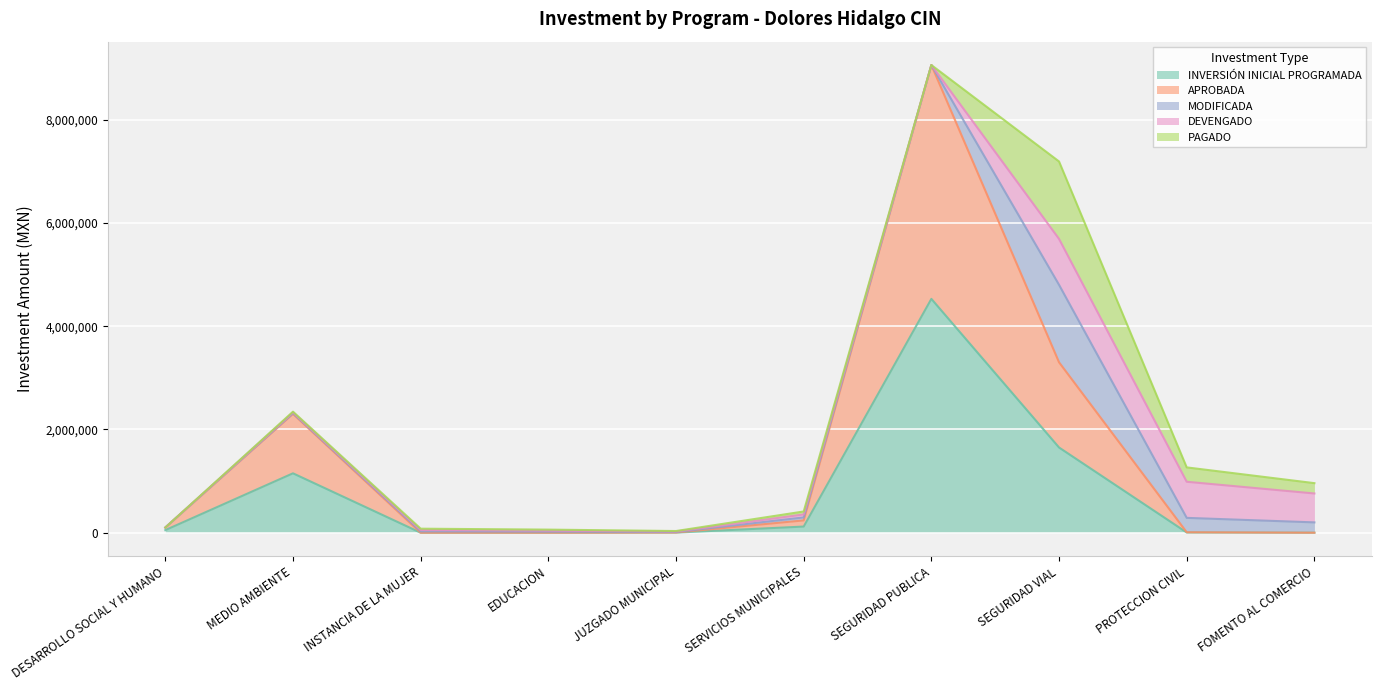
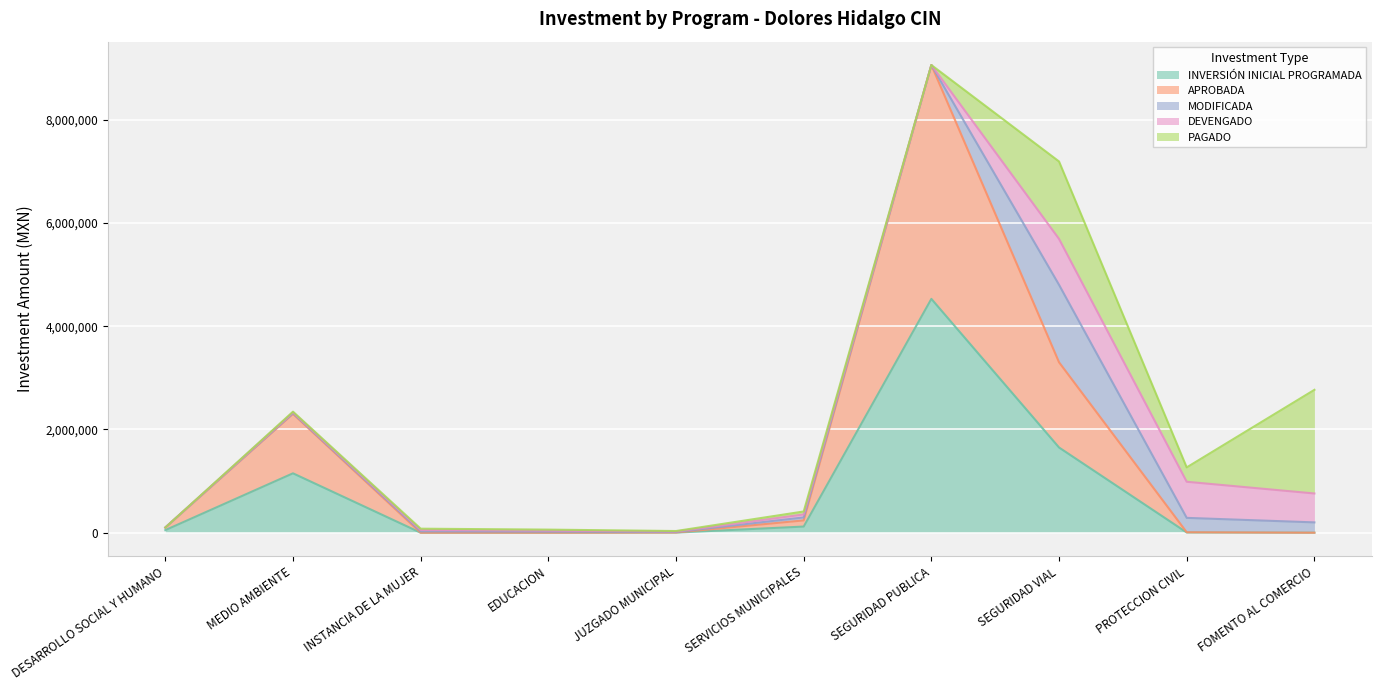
  {
    "APROBADA": {
      "SERVICIOS MUNICIPALES": "100,000",
      "SEGURIDAD VIAL": "1,700,000"
    },
    "DEVENGADO": {
      "SERVICIOS MUNICIPALES": "100,000",
      "SEGURIDAD VIAL": "900,000",
      "PROTECCION CIVIL": "700,000",
      "FOMENTO AL COMERCIO": "600,000"
    },
    "PAGADO": {
      "SERVICIOS MUNICIPALES": "100,000",
      "SEGURIDAD VIAL": "1,500,000",
      "PROTECCION CIVIL": "300,000",
-     "FOMENTO AL COMERCIO": "200,000"
+     "FOMENTO AL COMERCIO": "2,000,000"
    }
  }
